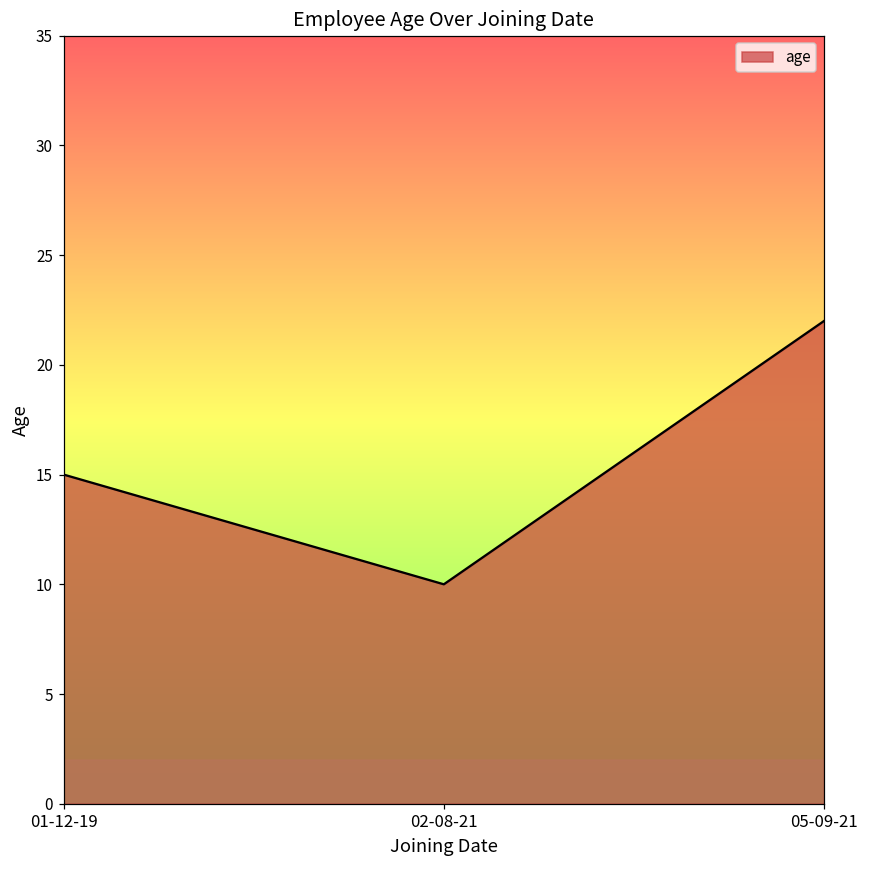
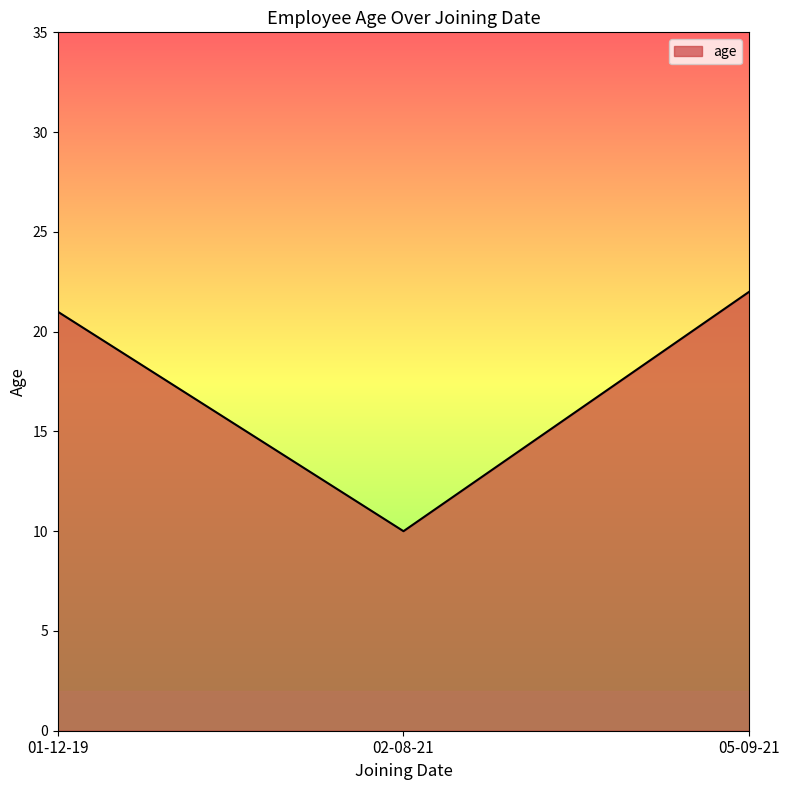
  {
-   "01-12-19": 15,
+   "01-12-19": 21,
    "02-08-21": 10,
    "05-09-21": 22
  }
